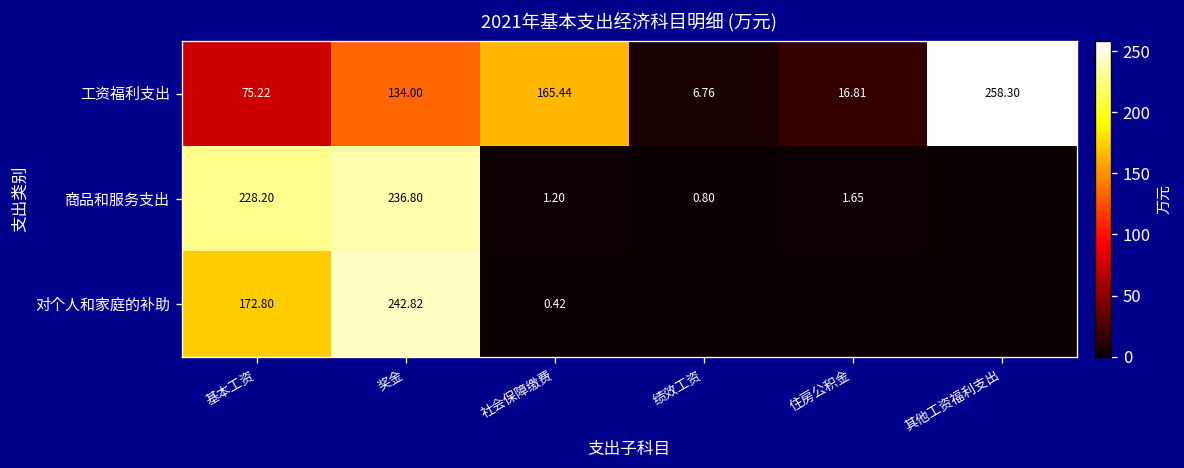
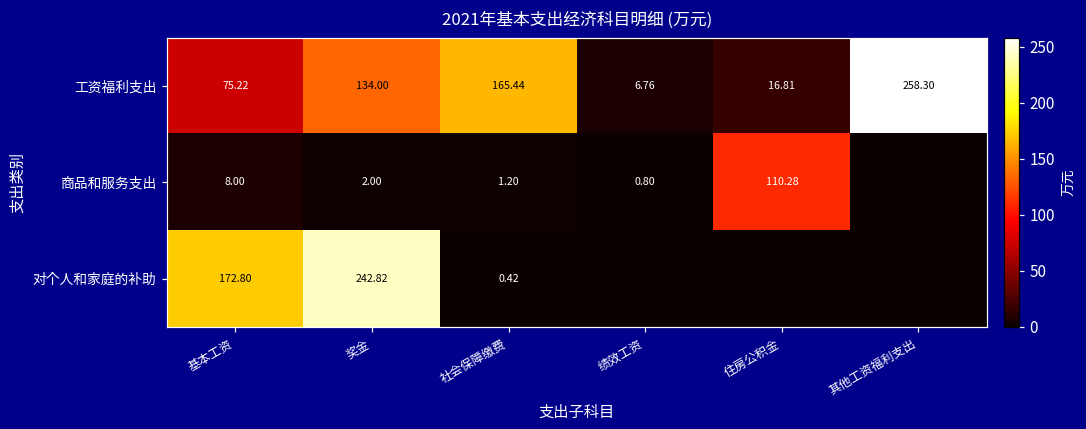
  {
    "工资福利支出": {
      "基本工资": 75.22,
      "奖金": 134.00,
      "社会保障缴费": 165.44,
      "绩效工资": 6.76,
      "住房公积金": 16.81,
      "其他工资福利支出": 258.30
    },
    "商品和服务支出": {
-     "基本工资": 228.20,
-     "奖金": 236.80,
+     "基本工资": 8.00,
+     "奖金": 2.00,
      "社会保障缴费": 1.20,
      "绩效工资": 0.80,
-     "住房公积金": 1.65
+     "住房公积金": 110.28
    },
    "对个人和家庭的补助": {
      "基本工资": 172.80,
      "奖金": 242.82,
      "社会保障缴费": 0.42
    }
  }
